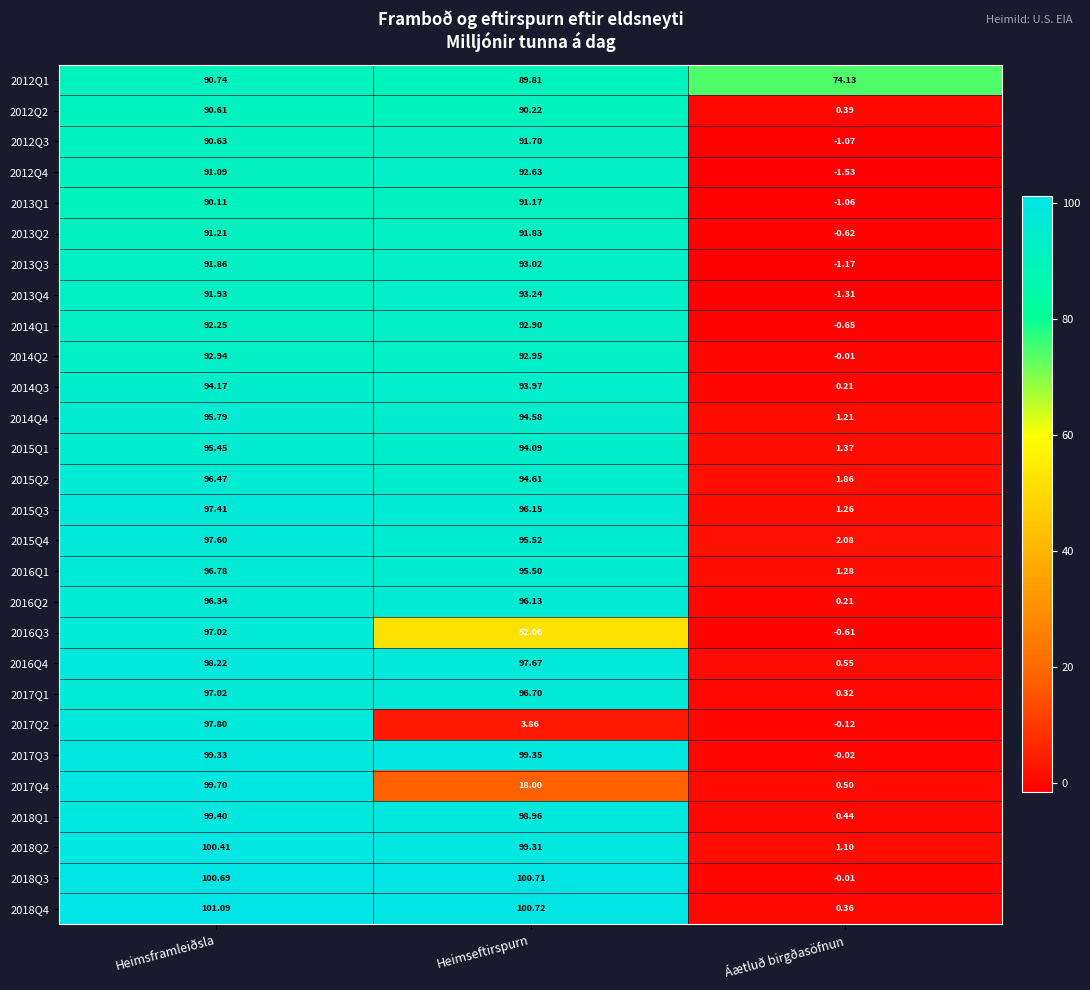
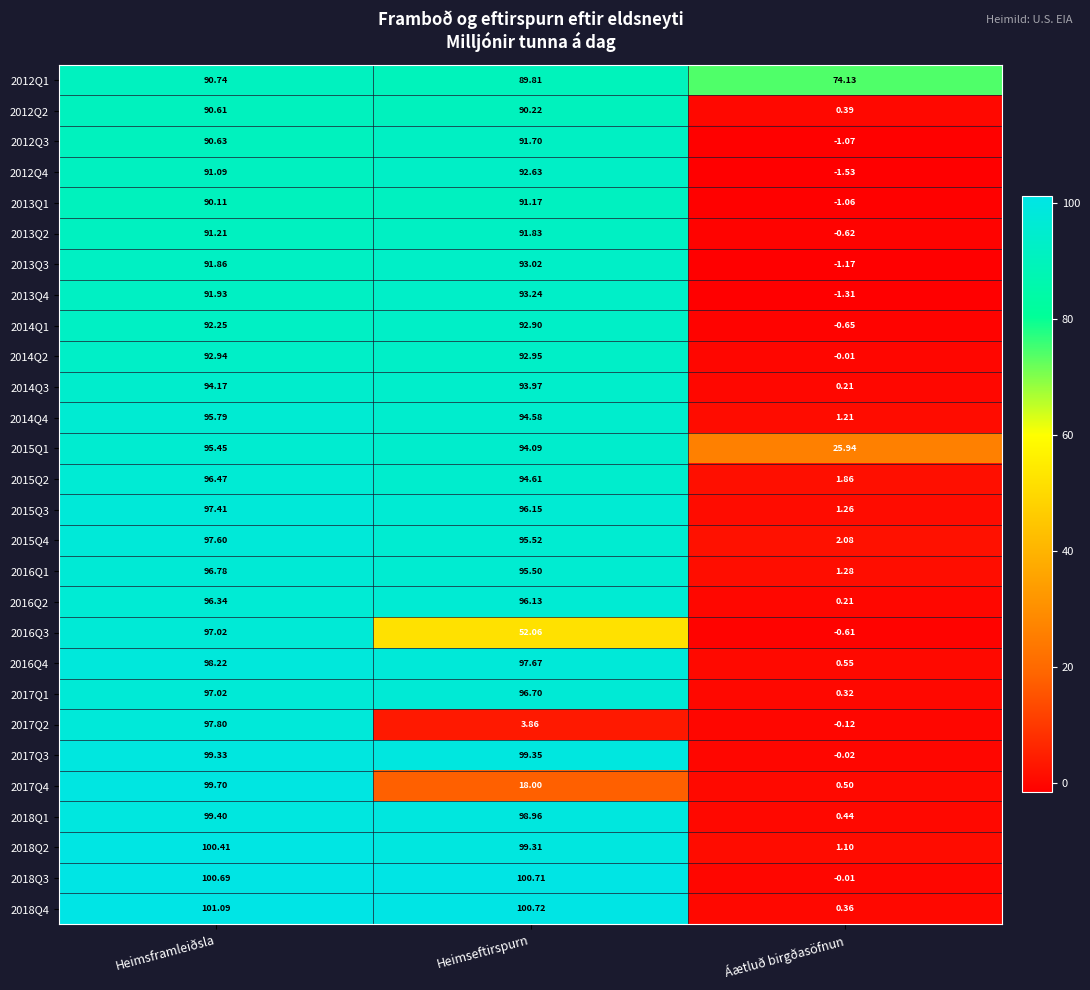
  {
    "2012Q1": {
      "Heimsframleiðsla": 90.74,
      "Heimseftirspurn": 89.81,
      "Áætluð birgðasöfnun": 74.13
    },
    "2012Q2": {
      "Heimsframleiðsla": 90.61,
      "Heimseftirspurn": 90.22,
      "Áætluð birgðasöfnun": 0.39
    },
    "2012Q3": {
      "Heimsframleiðsla": 90.63,
      "Heimseftirspurn": 91.70,
      "Áætluð birgðasöfnun": -1.07
    },
    "2012Q4": {
      "Heimsframleiðsla": 91.09,
      "Heimseftirspurn": 92.63,
      "Áætluð birgðasöfnun": -1.53
    },
    "2013Q1": {
      "Heimsframleiðsla": 90.11,
      "Heimseftirspurn": 91.17,
      "Áætluð birgðasöfnun": -1.06
    },
    "2013Q2": {
      "Heimsframleiðsla": 91.21,
      "Heimseftirspurn": 91.83,
      "Áætluð birgðasöfnun": -0.62
    },
    "2013Q3": {
      "Heimsframleiðsla": 91.86,
      "Heimseftirspurn": 93.02,
      "Áætluð birgðasöfnun": -1.17
    },
    "2013Q4": {
      "Heimsframleiðsla": 91.93,
      "Heimseftirspurn": 93.24,
      "Áætluð birgðasöfnun": -1.31
    },
    "2014Q1": {
      "Heimsframleiðsla": 92.25,
      "Heimseftirspurn": 92.90,
      "Áætluð birgðasöfnun": -0.65
    },
    "2014Q2": {
      "Heimsframleiðsla": 92.94,
      "Heimseftirspurn": 92.95,
      "Áætluð birgðasöfnun": -0.01
    },
    "2014Q3": {
      "Heimsframleiðsla": 94.17,
      "Heimseftirspurn": 93.97,
      "Áætluð birgðasöfnun": 0.21
    },
    "2014Q4": {
      "Heimsframleiðsla": 95.79,
      "Heimseftirspurn": 94.58,
      "Áætluð birgðasöfnun": 1.21
    },
    "2015Q1": {
      "Heimsframleiðsla": 95.45,
      "Heimseftirspurn": 94.09,
-     "Áætluð birgðasöfnun": 1.37
+     "Áætluð birgðasöfnun": 25.94
    },
    "2015Q2": {
      "Heimsframleiðsla": 96.47,
      "Heimseftirspurn": 94.61,
      "Áætluð birgðasöfnun": 1.86
    },
    "2015Q3": {
      "Heimsframleiðsla": 97.41,
      "Heimseftirspurn": 96.15,
      "Áætluð birgðasöfnun": 1.26
    },
    "2015Q4": {
      "Heimsframleiðsla": 97.60,
      "Heimseftirspurn": 95.52,
      "Áætluð birgðasöfnun": 2.08
    },
    "2016Q1": {
      "Heimsframleiðsla": 96.78,
      "Heimseftirspurn": 95.50,
      "Áætluð birgðasöfnun": 1.28
    },
    "2016Q2": {
      "Heimsframleiðsla": 96.34,
      "Heimseftirspurn": 96.13,
      "Áætluð birgðasöfnun": 0.21
    },
    "2016Q3": {
      "Heimsframleiðsla": 97.02,
      "Heimseftirspurn": 52.06,
      "Áætluð birgðasöfnun": -0.61
    },
    "2016Q4": {
      "Heimsframleiðsla": 98.22,
      "Heimseftirspurn": 97.67,
      "Áætluð birgðasöfnun": 0.55
    },
    "2017Q1": {
      "Heimsframleiðsla": 97.02,
      "Heimseftirspurn": 96.70,
      "Áætluð birgðasöfnun": 0.32
    },
    "2017Q2": {
      "Heimsframleiðsla": 97.80,
      "Heimseftirspurn": 3.86,
      "Áætluð birgðasöfnun": -0.12
    },
    "2017Q3": {
      "Heimsframleiðsla": 99.33,
      "Heimseftirspurn": 99.35,
      "Áætluð birgðasöfnun": -0.02
    },
    "2017Q4": {
      "Heimsframleiðsla": 99.70,
      "Heimseftirspurn": 18.00,
      "Áætluð birgðasöfnun": 0.50
    },
    "2018Q1": {
      "Heimsframleiðsla": 99.40,
      "Heimseftirspurn": 98.96,
      "Áætluð birgðasöfnun": 0.44
    },
    "2018Q2": {
      "Heimsframleiðsla": 100.41,
      "Heimseftirspurn": 99.31,
      "Áætluð birgðasöfnun": 1.10
    },
    "2018Q3": {
      "Heimsframleiðsla": 100.69,
      "Heimseftirspurn": 100.71,
      "Áætluð birgðasöfnun": -0.01
    },
    "2018Q4": {
      "Heimsframleiðsla": 101.09,
      "Heimseftirspurn": 100.72,
      "Áætluð birgðasöfnun": 0.36
    }
  }
